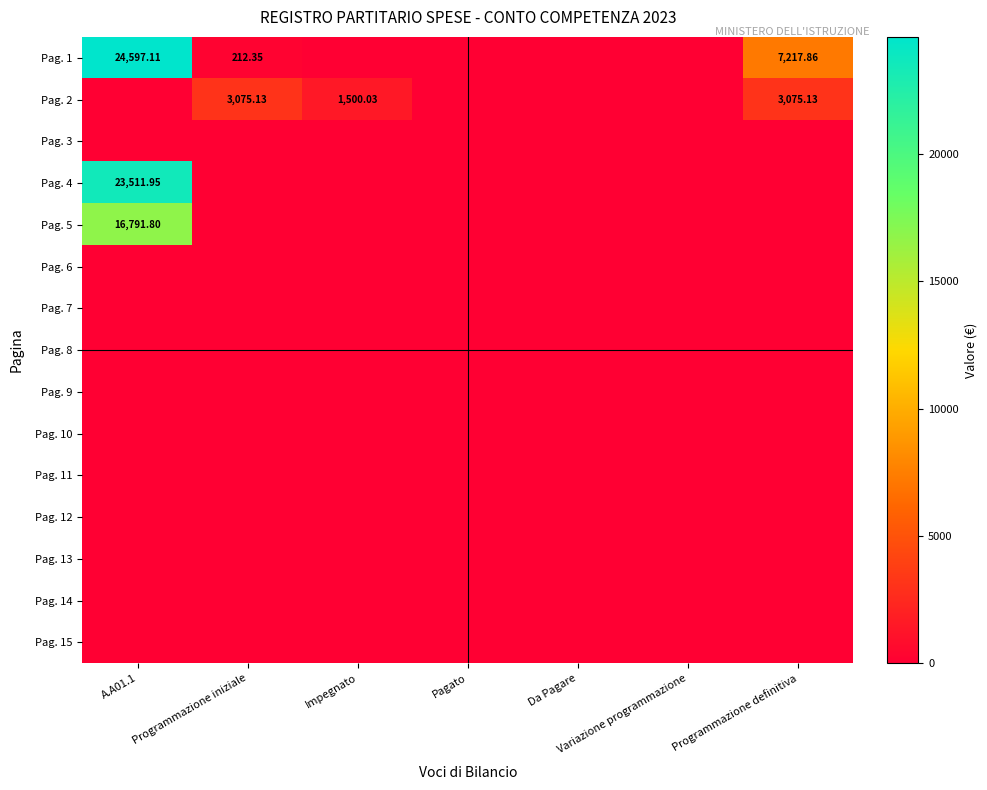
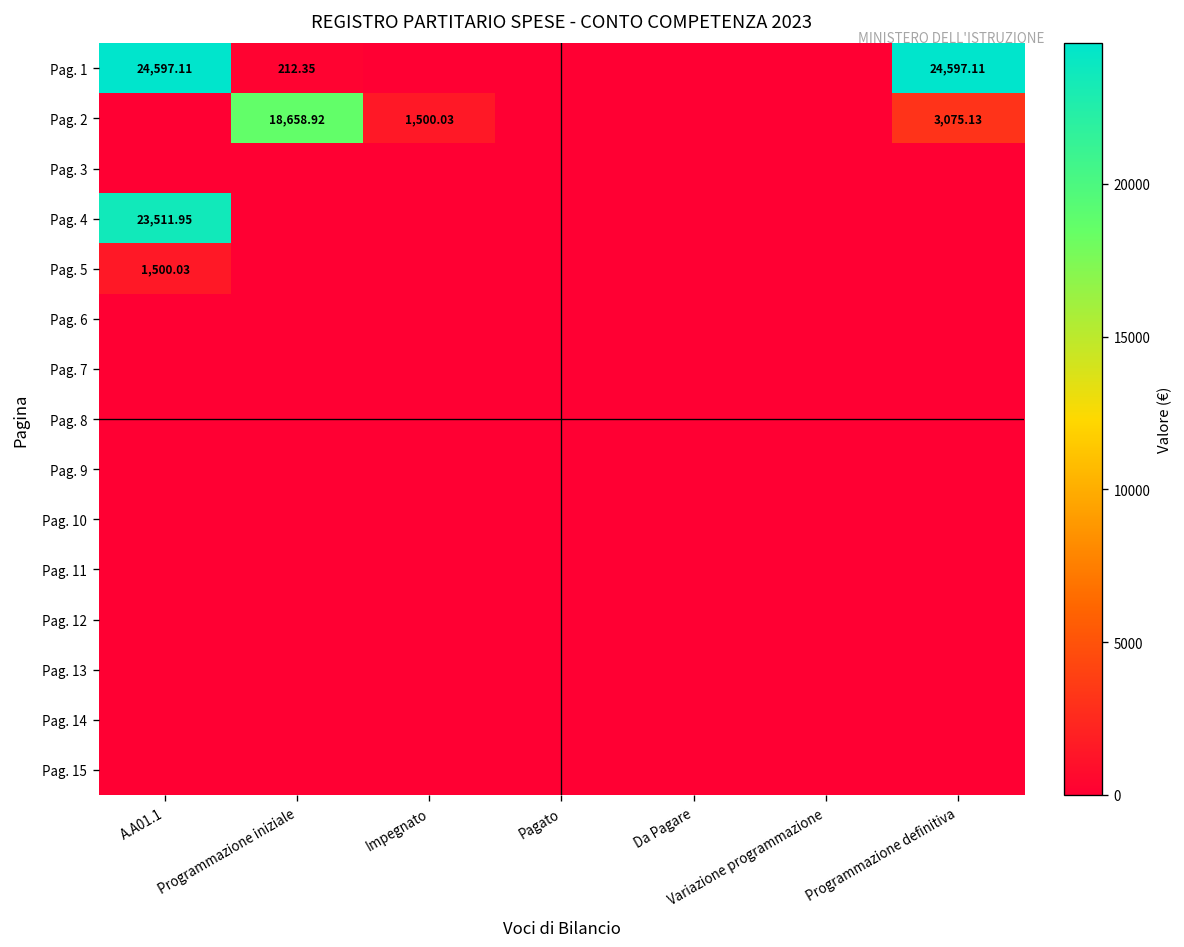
  {
    "Pag. 1": {
      "A.A01.1": "24,597.11",
      "Programmazione iniziale": "212.35",
-     "Programmazione definitiva": "7,217.86"
+     "Programmazione definitiva": "24,597.11"
    },
    "Pag. 2": {
-     "Programmazione iniziale": "3,075.13",
+     "Programmazione iniziale": "18,658.92",
      "Impegnato": "1,500.03",
      "Programmazione definitiva": "3,075.13"
    },
    "Pag. 4": {
      "A.A01.1": "23,511.95"
    },
    "Pag. 5": {
-     "A.A01.1": "16,791.80"
+     "A.A01.1": "1,500.03"
    }
  }
